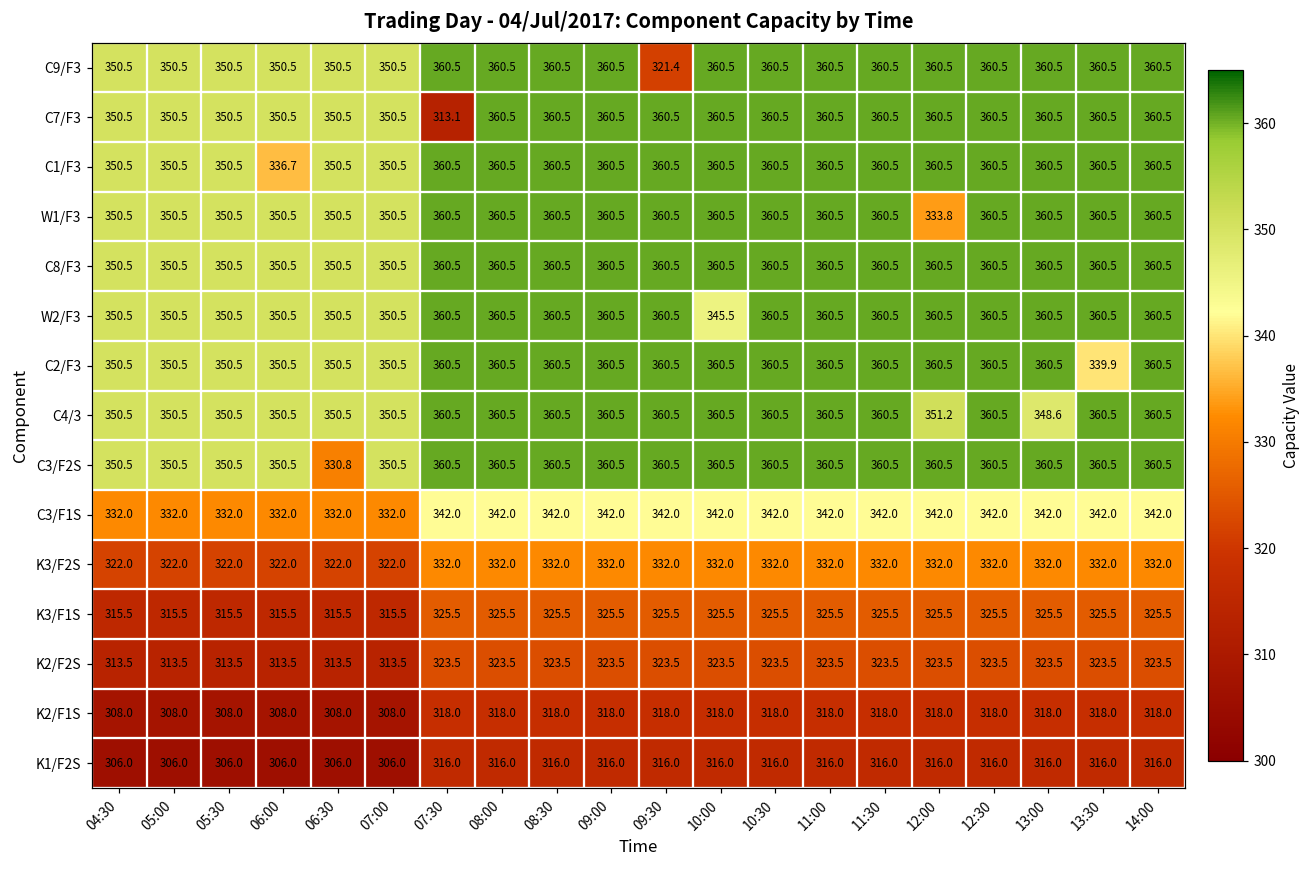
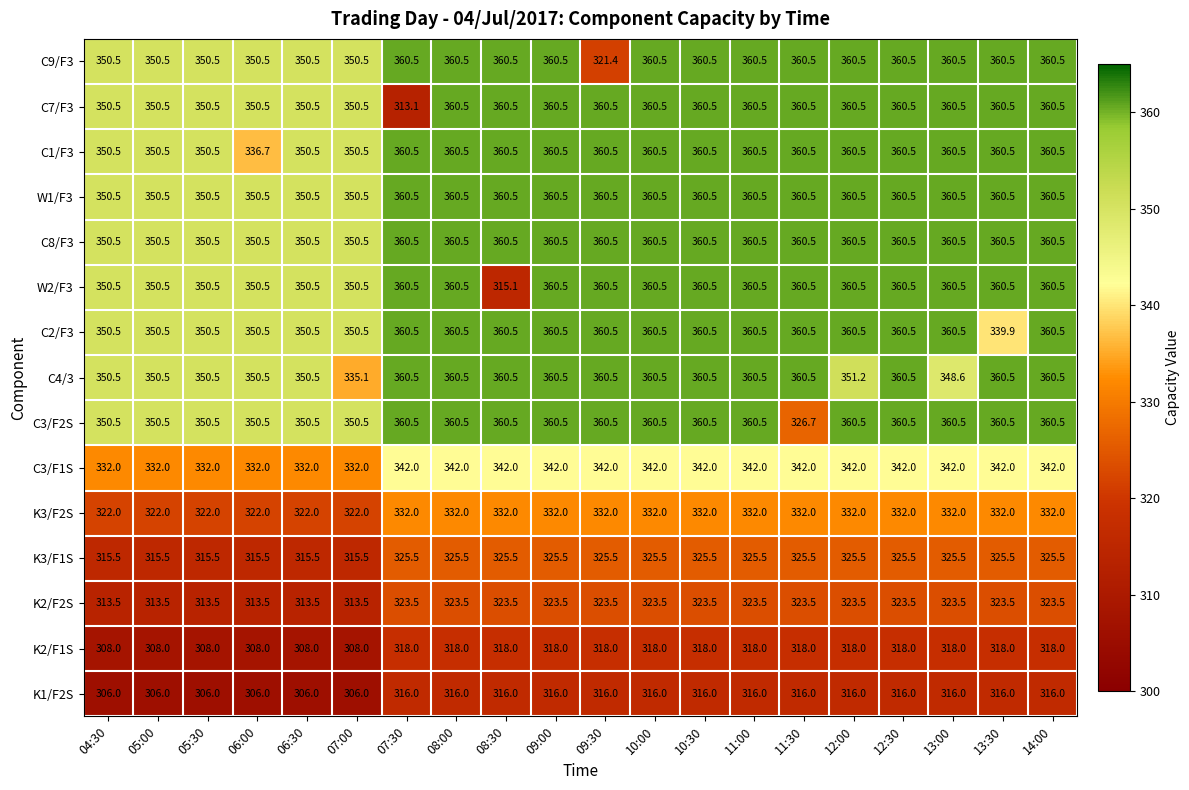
  {
    "W1/F3": {
      "04:30": 350.5,
      "05:00": 350.5,
      "05:30": 350.5,
      "06:00": 350.5,
      "06:30": 350.5,
      "07:00": 350.5,
      "07:30": 360.5,
      "08:00": 360.5,
      "08:30": 360.5,
      "09:00": 360.5,
      "09:30": 360.5,
      "10:00": 360.5,
      "10:30": 360.5,
      "11:00": 360.5,
      "11:30": 360.5,
-     "12:00": 333.8,
+     "12:00": 360.5,
      "12:30": 360.5,
      "13:00": 360.5,
      "13:30": 360.5,
      "14:00": 360.5
    },
    "W2/F3": {
      "04:30": 350.5,
      "05:00": 350.5,
      "05:30": 350.5,
      "06:00": 350.5,
      "06:30": 350.5,
      "07:00": 350.5,
      "07:30": 360.5,
      "08:00": 360.5,
-     "08:30": 360.5,
+     "08:30": 315.1,
      "09:00": 360.5,
      "09:30": 360.5,
-     "10:00": 345.5,
+     "10:00": 360.5,
      "10:30": 360.5,
      "11:00": 360.5,
      "11:30": 360.5,
      "12:00": 360.5,
      "12:30": 360.5,
      "13:00": 360.5,
      "13:30": 360.5,
      "14:00": 360.5
    },
    "C4/3": {
      "04:30": 350.5,
      "05:00": 350.5,
      "05:30": 350.5,
      "06:00": 350.5,
      "06:30": 350.5,
-     "07:00": 350.5,
+     "07:00": 335.1,
      "07:30": 360.5,
      "08:00": 360.5,
      "08:30": 360.5,
      "09:00": 360.5,
      "09:30": 360.5,
      "10:00": 360.5,
      "10:30": 360.5,
      "11:00": 360.5,
      "11:30": 360.5,
      "12:00": 351.2,
      "12:30": 360.5,
      "13:00": 348.6,
      "13:30": 360.5,
      "14:00": 360.5
    },
    "C3/F2S": {
      "04:30": 350.5,
      "05:00": 350.5,
      "05:30": 350.5,
      "06:00": 350.5,
-     "06:30": 330.8,
+     "06:30": 350.5,
      "07:00": 350.5,
      "07:30": 360.5,
      "08:00": 360.5,
      "08:30": 360.5,
      "09:00": 360.5,
      "09:30": 360.5,
      "10:00": 360.5,
      "10:30": 360.5,
      "11:00": 360.5,
-     "11:30": 360.5,
+     "11:30": 326.7,
      "12:00": 360.5,
      "12:30": 360.5,
      "13:00": 360.5,
      "13:30": 360.5,
      "14:00": 360.5
    }
  }
